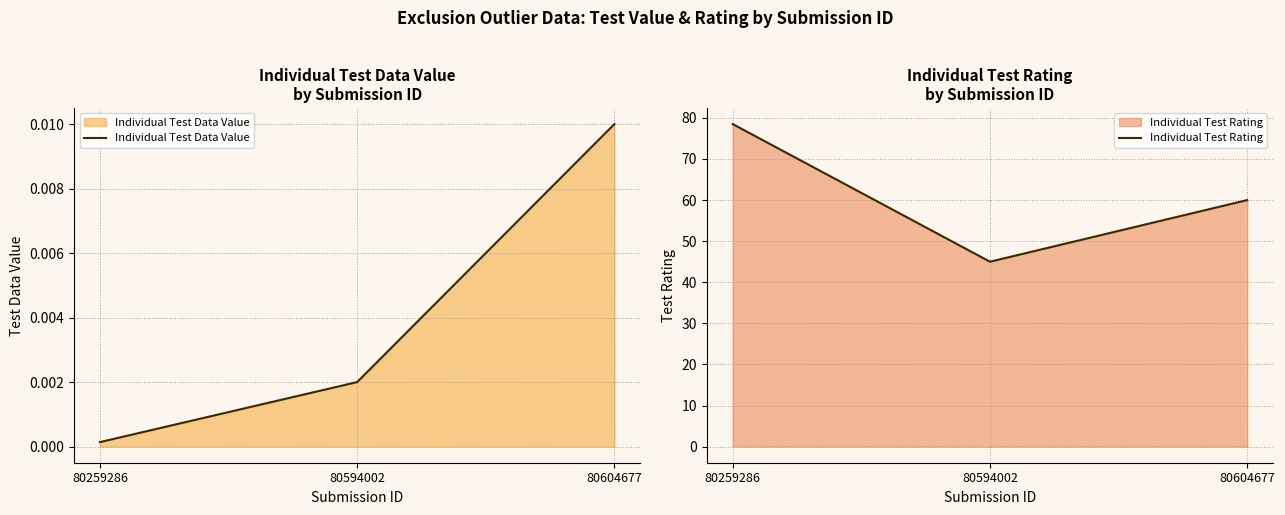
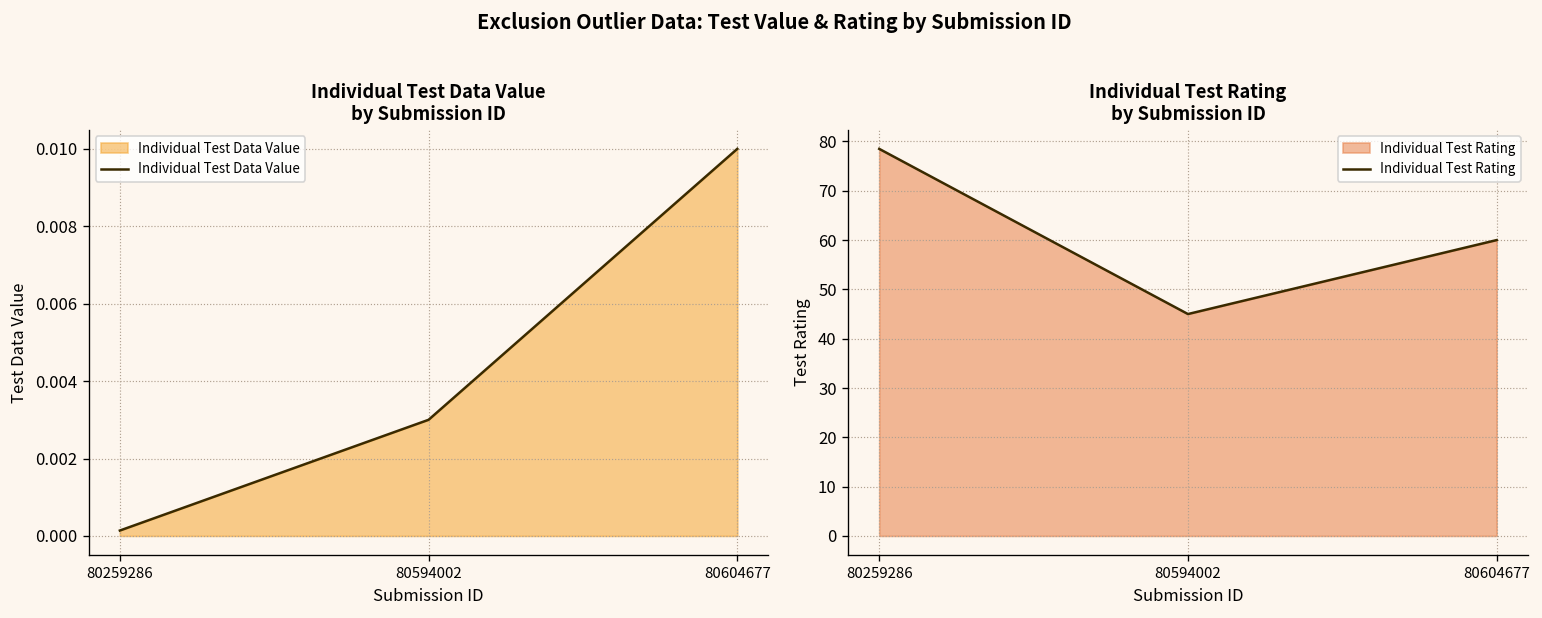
  {
    "Individual Test Data Value by Submission ID": {
      "80259286": 0.0001,
-     "80594002": 0.002,
+     "80594002": 0.003,
      "80604677": 0.010
    },
    "Individual Test Rating by Submission ID": {
      "80259286": 79,
      "80594002": 45,
      "80604677": 60
    }
  }
